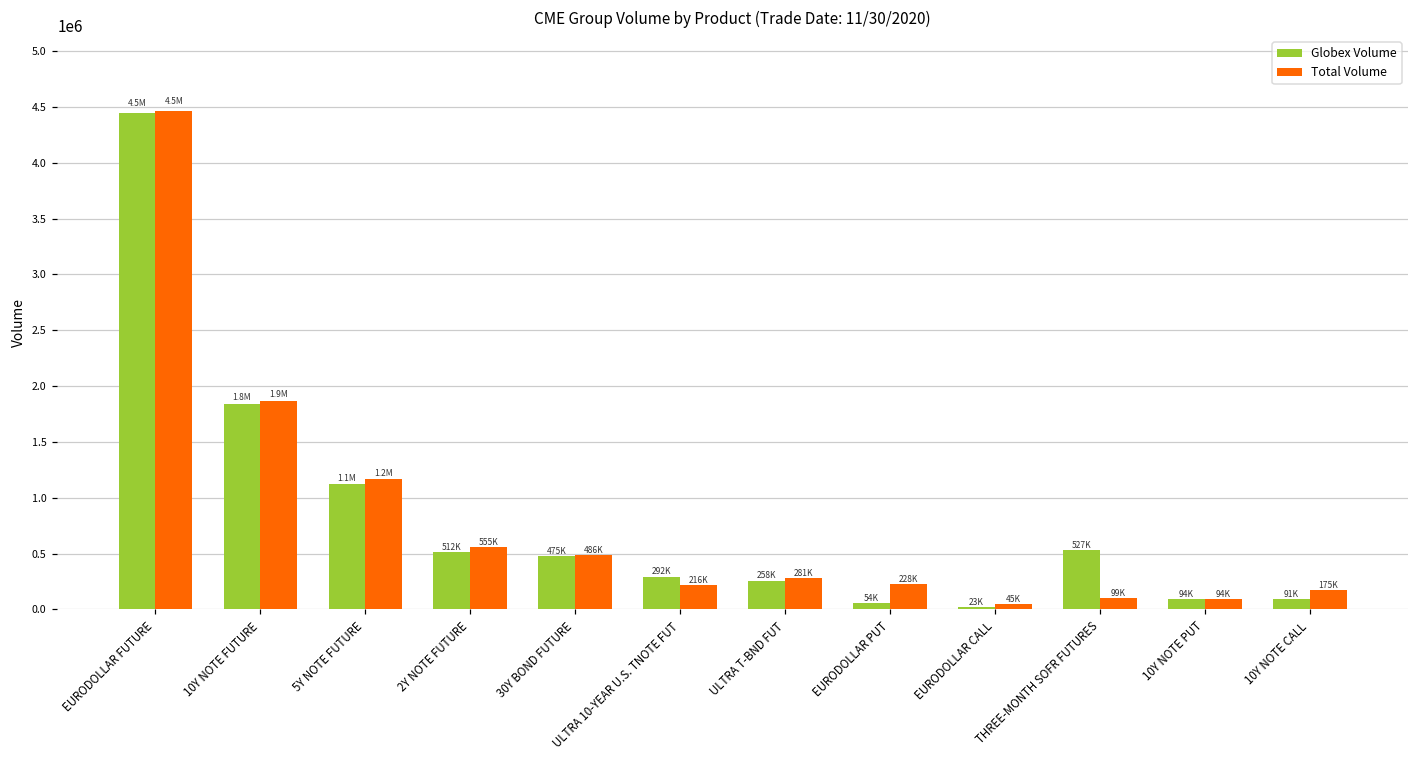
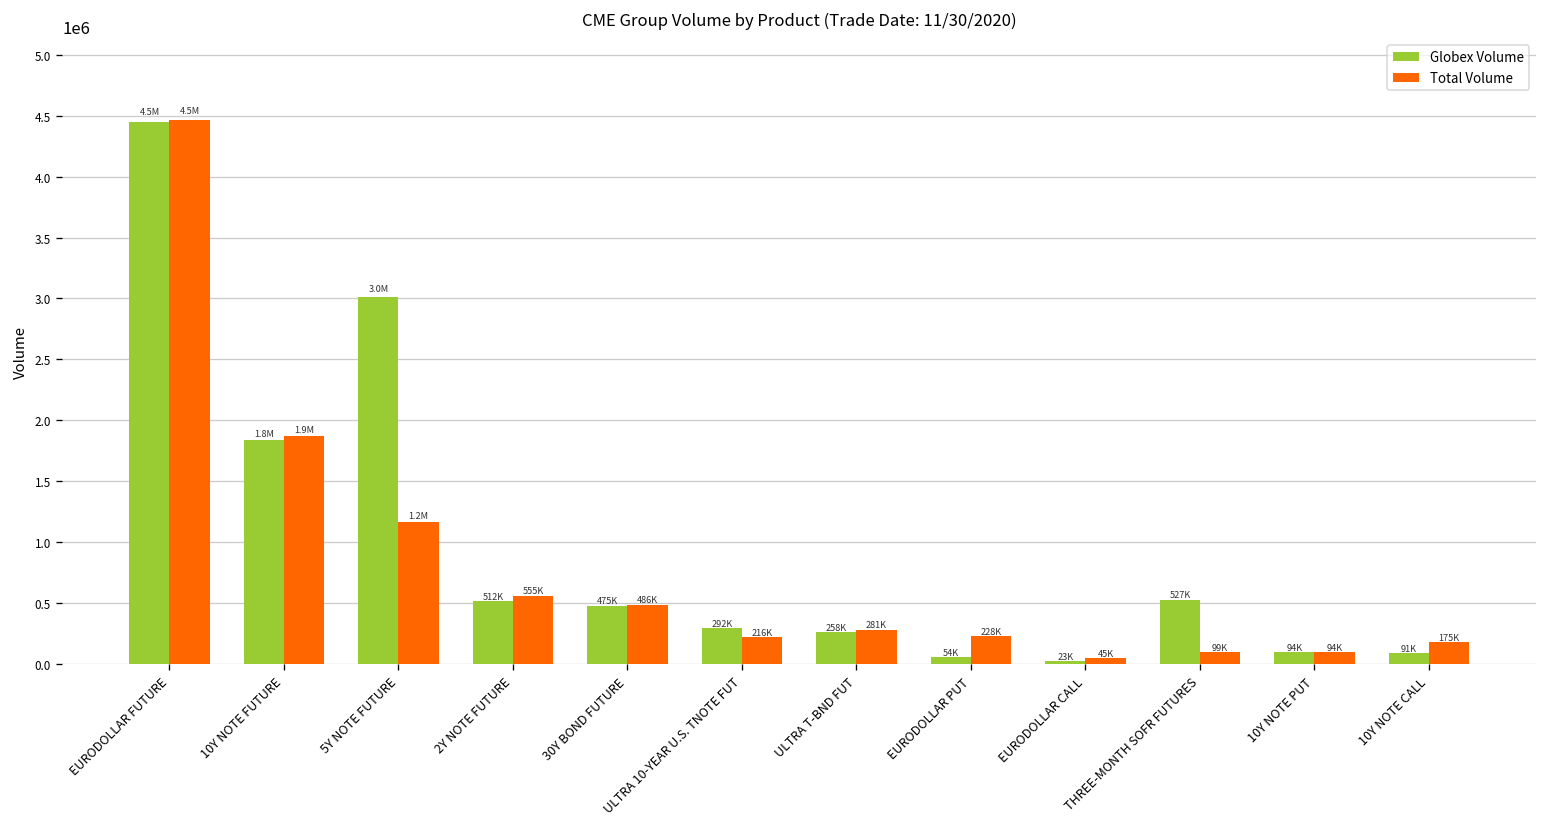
  {
    "Globex Volume": {
      "EURODOLLAR FUTURE": "4.5M",
      "10Y NOTE FUTURE": "1.8M",
-     "5Y NOTE FUTURE": "1.1M",
+     "5Y NOTE FUTURE": "3.0M",
      "2Y NOTE FUTURE": "512K",
      "30Y BOND FUTURE": "475K",
      "ULTRA 10-YEAR U.S. TNOTE FUT": "292K",
      "ULTRA T-BND FUT": "258K",
      "EURODOLLAR PUT": "54K",
      "EURODOLLAR CALL": "23K",
      "THREE-MONTH SOFR FUTURES": "527K",
      "10Y NOTE PUT": "94K",
      "10Y NOTE CALL": "91K"
    },
    "Total Volume": {
      "EURODOLLAR FUTURE": "4.5M",
      "10Y NOTE FUTURE": "1.9M",
      "5Y NOTE FUTURE": "1.2M",
      "2Y NOTE FUTURE": "555K",
      "30Y BOND FUTURE": "486K",
      "ULTRA 10-YEAR U.S. TNOTE FUT": "216K",
      "ULTRA T-BND FUT": "281K",
      "EURODOLLAR PUT": "228K",
      "EURODOLLAR CALL": "45K",
      "THREE-MONTH SOFR FUTURES": "99K",
      "10Y NOTE PUT": "94K",
      "10Y NOTE CALL": "175K"
    }
  }
